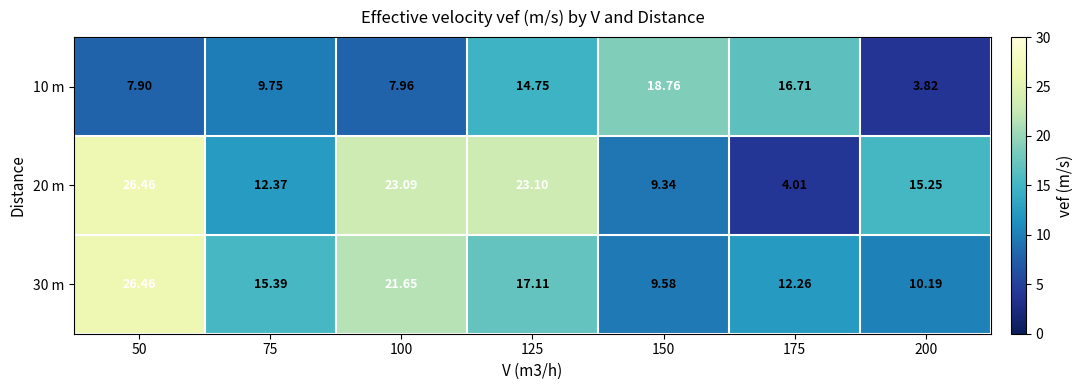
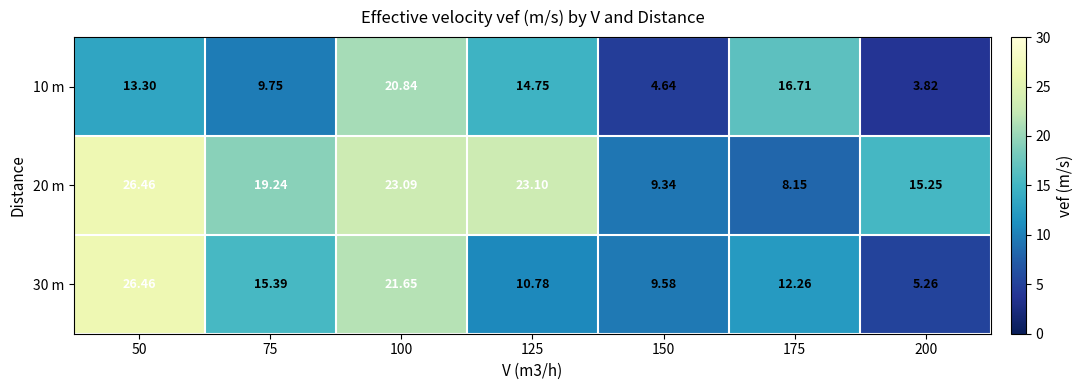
  {
    "10 m": {
-     "50": 7.90,
+     "50": 13.30,
      "75": 9.75,
-     "100": 7.96,
+     "100": 20.84,
      "125": 14.75,
-     "150": 18.76,
+     "150": 4.64,
      "175": 16.71,
      "200": 3.82
    },
    "20 m": {
      "50": 26.46,
-     "75": 12.37,
+     "75": 19.24,
      "100": 23.09,
      "125": 23.10,
      "150": 9.34,
-     "175": 4.01,
+     "175": 8.15,
      "200": 15.25
    },
    "30 m": {
      "50": 26.46,
      "75": 15.39,
      "100": 21.65,
-     "125": 17.11,
+     "125": 10.78,
      "150": 9.58,
      "175": 12.26,
-     "200": 10.19
+     "200": 5.26
    }
  }
